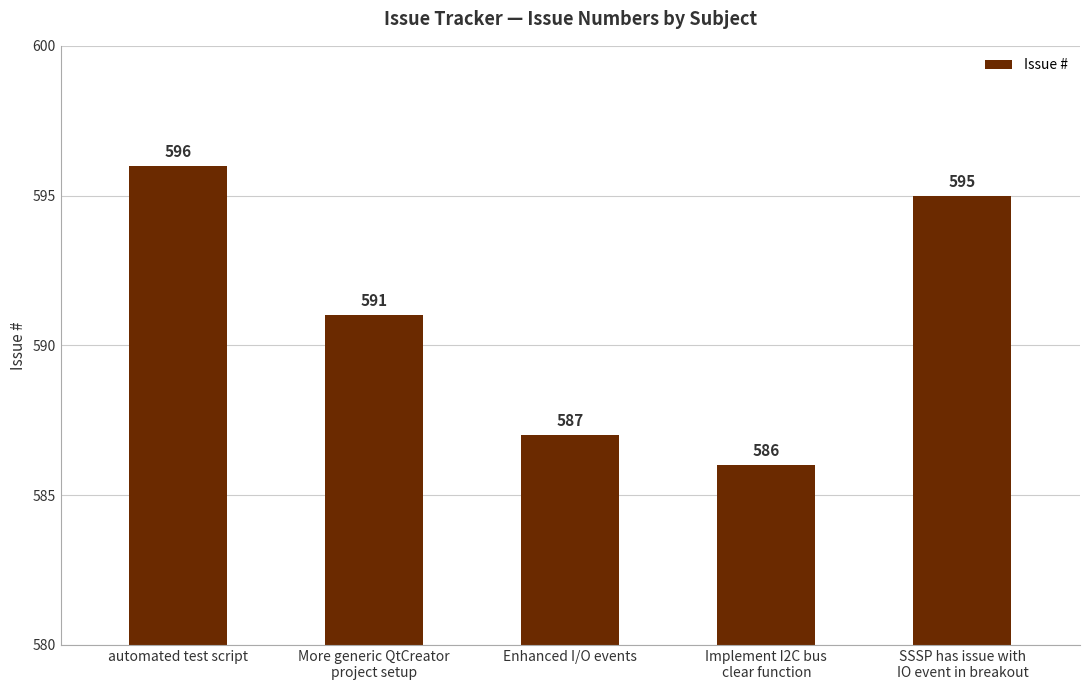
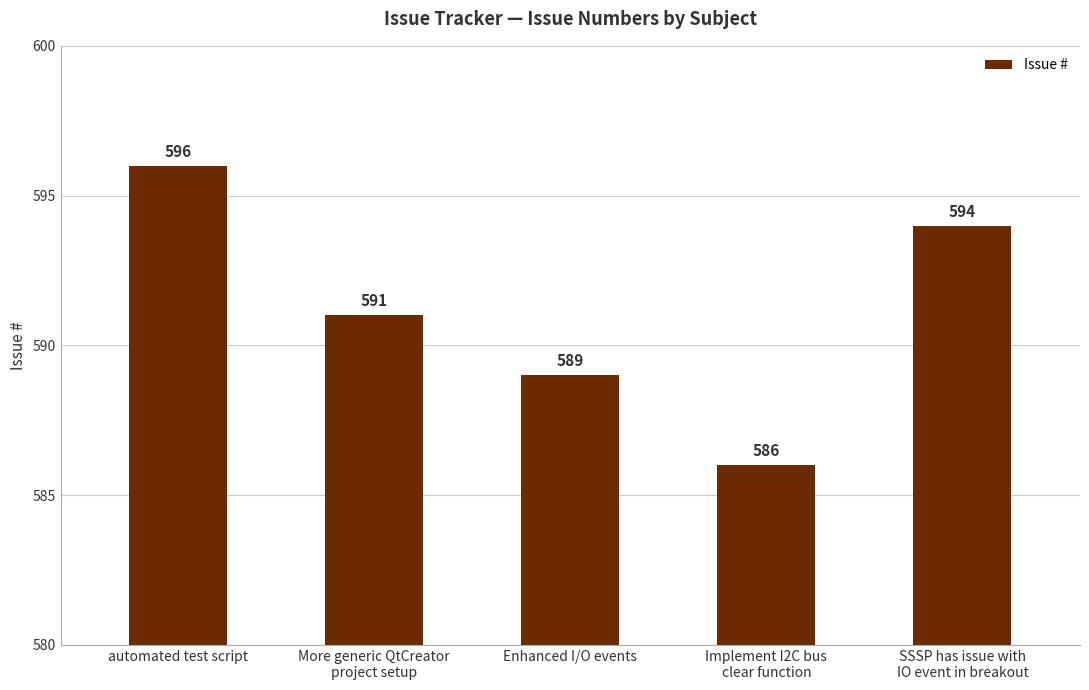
  {
    "automated test script": 596,
    "More generic QtCreator project setup": 591,
-   "Enhanced I/O events": 587,
+   "Enhanced I/O events": 589,
    "Implement I2C bus clear function": 586,
-   "SSSP has issue with IO event in breakout": 595
+   "SSSP has issue with IO event in breakout": 594
  }
